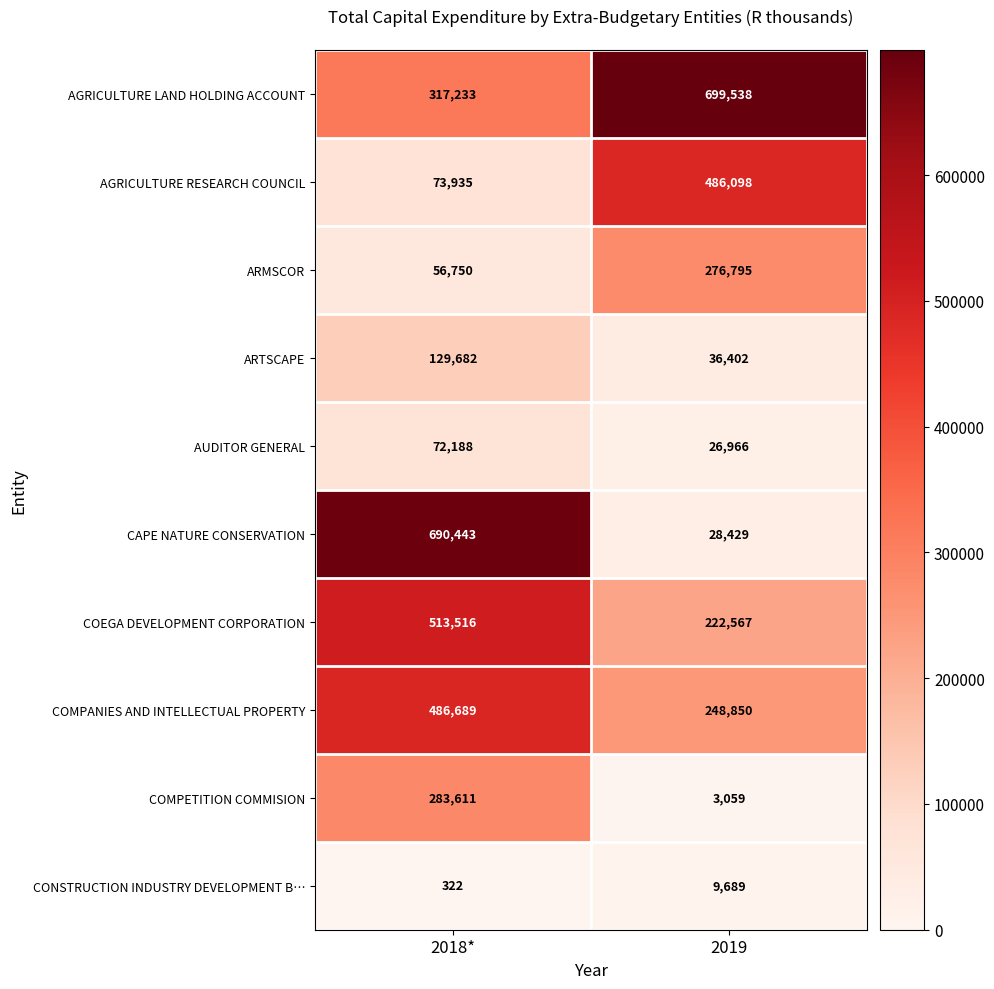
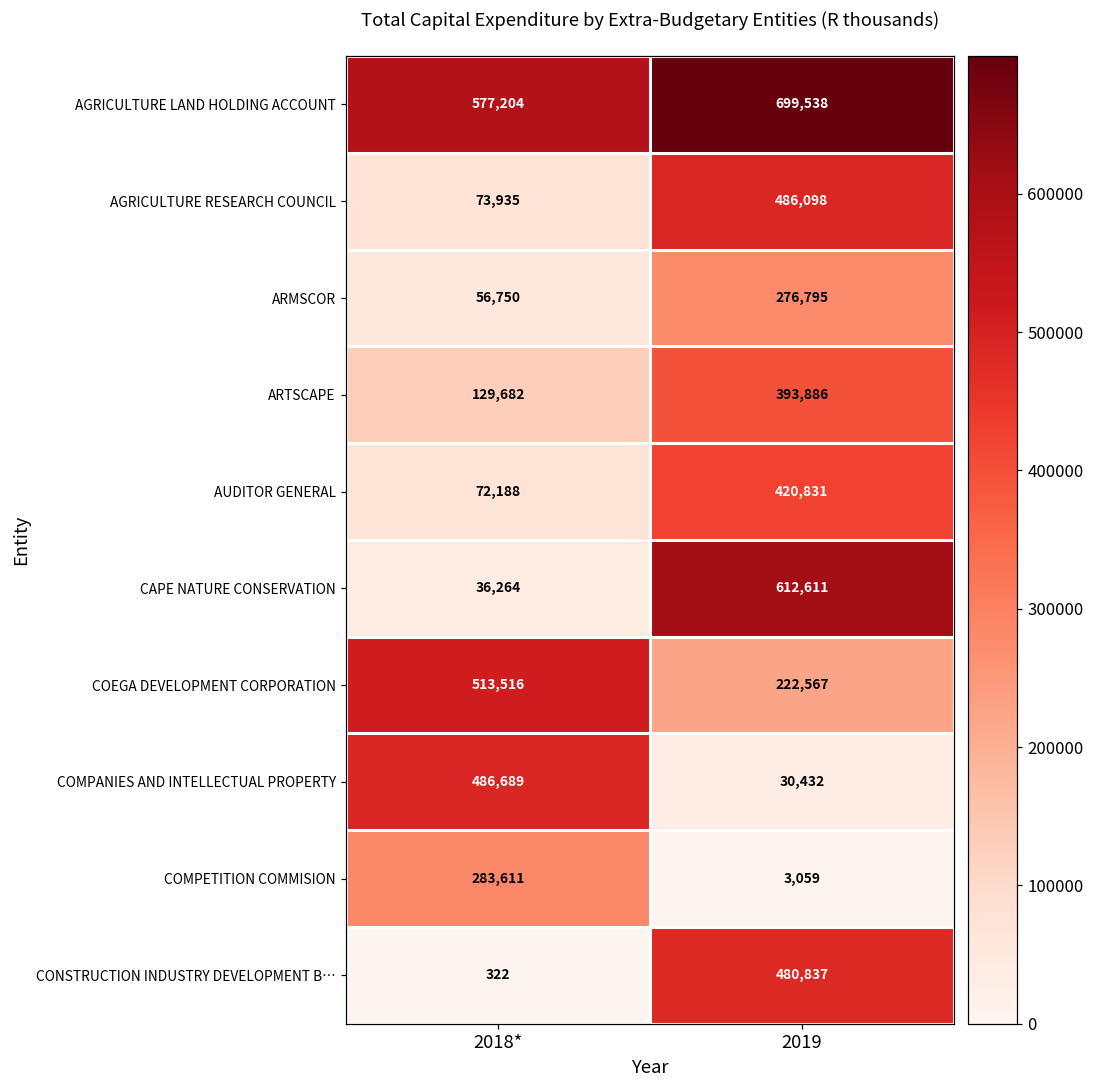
  {
    "AGRICULTURE LAND HOLDING ACCOUNT": {
-     "2018*": "317,233",
+     "2018*": "577,204",
      "2019": "699,538"
    },
    "AGRICULTURE RESEARCH COUNCIL": {
      "2018*": "73,935",
      "2019": "486,098"
    },
    "ARMSCOR": {
      "2018*": "56,750",
      "2019": "276,795"
    },
    "ARTSCAPE": {
      "2018*": "129,682",
-     "2019": "36,402"
+     "2019": "393,886"
    },
    "AUDITOR GENERAL": {
      "2018*": "72,188",
-     "2019": "26,966"
+     "2019": "420,831"
    },
    "CAPE NATURE CONSERVATION": {
-     "2018*": "690,443",
-     "2019": "28,429"
+     "2018*": "36,264",
+     "2019": "612,611"
    },
    "COEGA DEVELOPMENT CORPORATION": {
      "2018*": "513,516",
      "2019": "222,567"
    },
    "COMPANIES AND INTELLECTUAL PROPERTY": {
      "2018*": "486,689",
-     "2019": "248,850"
+     "2019": "30,432"
    },
    "COMPETITION COMMISION": {
      "2018*": "283,611",
      "2019": "3,059"
    },
    "CONSTRUCTION INDUSTRY DEVELOPMENT B…": {
      "2018*": "322",
-     "2019": "9,689"
+     "2019": "480,837"
    }
  }
